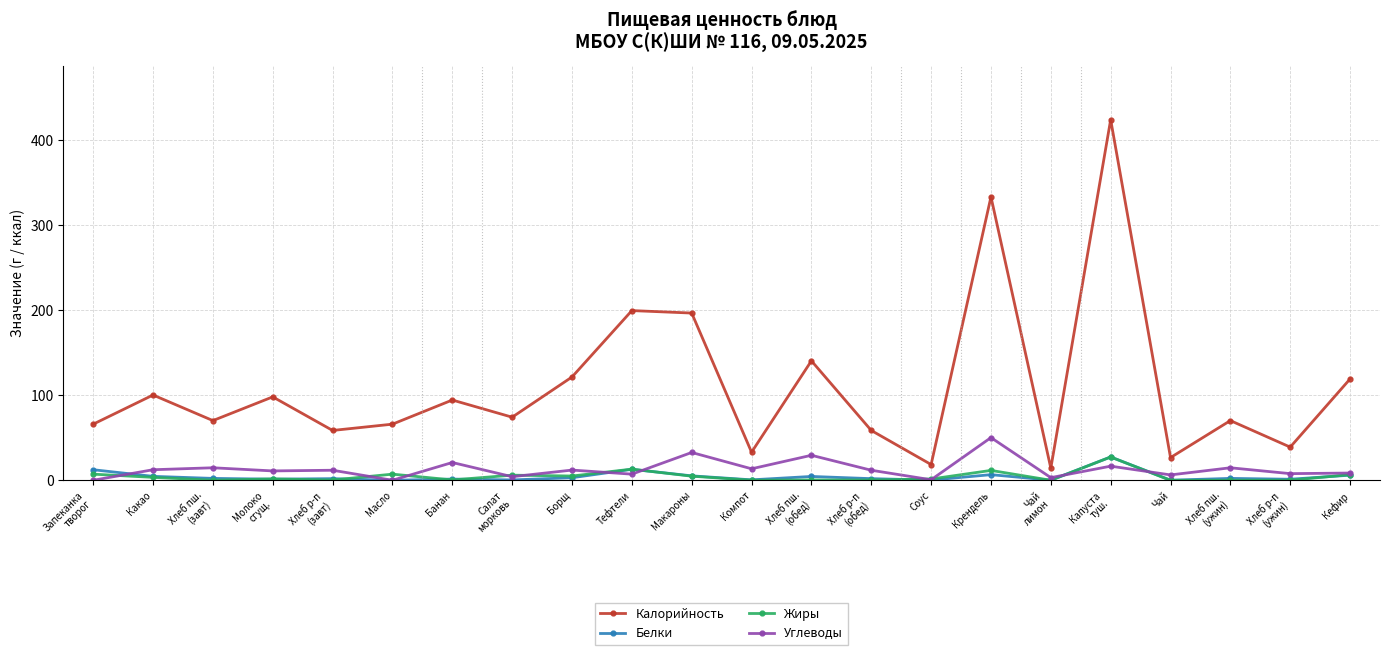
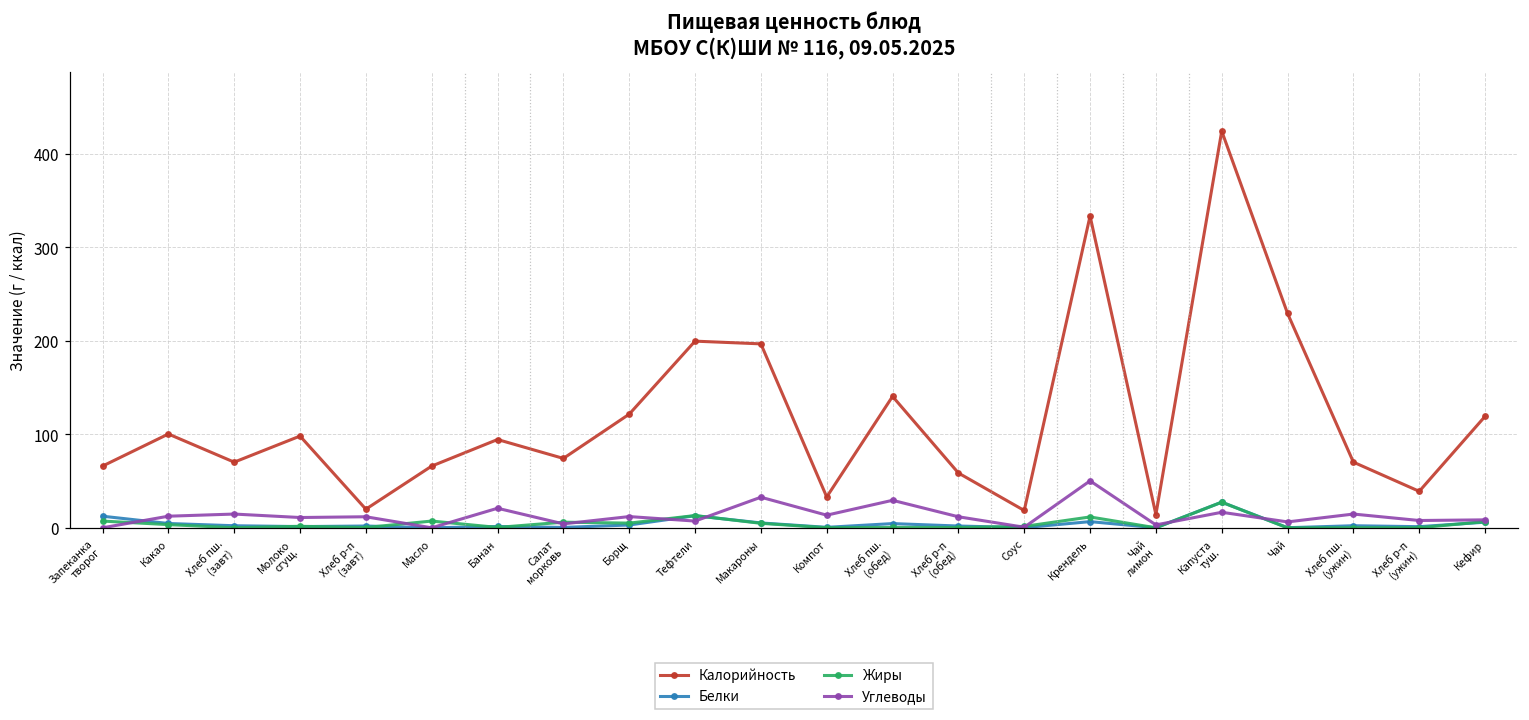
  {
    "Калорийность": {
      "Запеканка творог": 70,
      "Какао": 100,
      "Хлеб пш. (завт)": 70,
      "Молоко сгущ.": 100,
-     "Хлеб р-п (завт)": 60,
+     "Хлеб р-п (завт)": 20,
      "Масло": 70,
      "Банан": 90,
      "Салат морковь": 70,
      "Борщ": 120,
      "Тефтели": 200,
      "Макароны": 200,
      "Компот": 30,
      "Хлеб пш. (обед)": 140,
      "Хлеб р-п (обед)": 60,
      "Соус": 20,
      "Крендель": 330,
      "Чай лимон": 10,
      "Капуста туш.": 420,
-     "Чай": 30,
+     "Чай": 230,
      "Хлеб пш. (ужин)": 70,
      "Хлеб р-п (ужин)": 40,
      "Кефир": 120
    },
    "Белки": {
      "Запеканка творог": 10,
      "Салат морковь": 0,
      "Хлеб пш. (обед)": 0,
      "Крендель": 10
    },
    "Жиры": {
      "Запеканка творог": 10,
      "Масло": 10,
      "Хлеб пш. (обед)": 0,
      "Крендель": 10
    },
    "Углеводы": {
      "Запеканка творог": 0,
      "Какао": 10,
      "Хлеб пш. (завт)": 10,
      "Молоко сгущ.": 10,
      "Хлеб р-п (завт)": 10,
      "Банан": 20,
      "Борщ": 10,
      "Тефтели": 10,
      "Макароны": 30,
      "Компот": 10,
      "Хлеб пш. (обед)": 30,
      "Хлеб р-п (обед)": 10,
      "Крендель": 50,
      "Капуста туш.": 20,
      "Чай": 10,
      "Хлеб пш. (ужин)": 10,
      "Хлеб р-п (ужин)": 10
    }
  }
